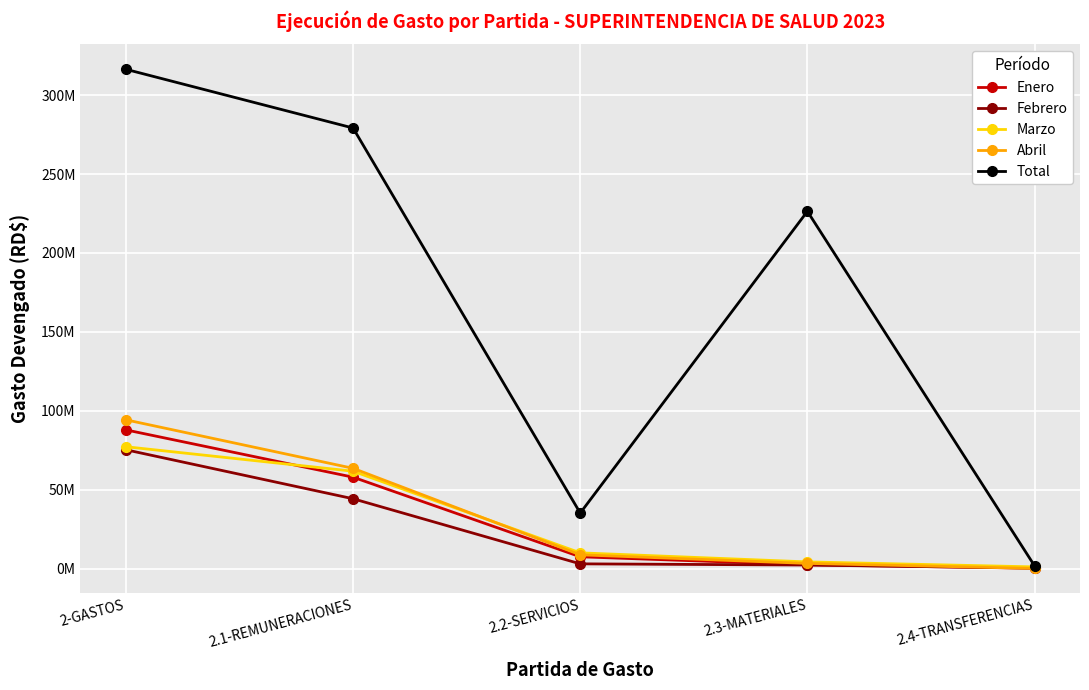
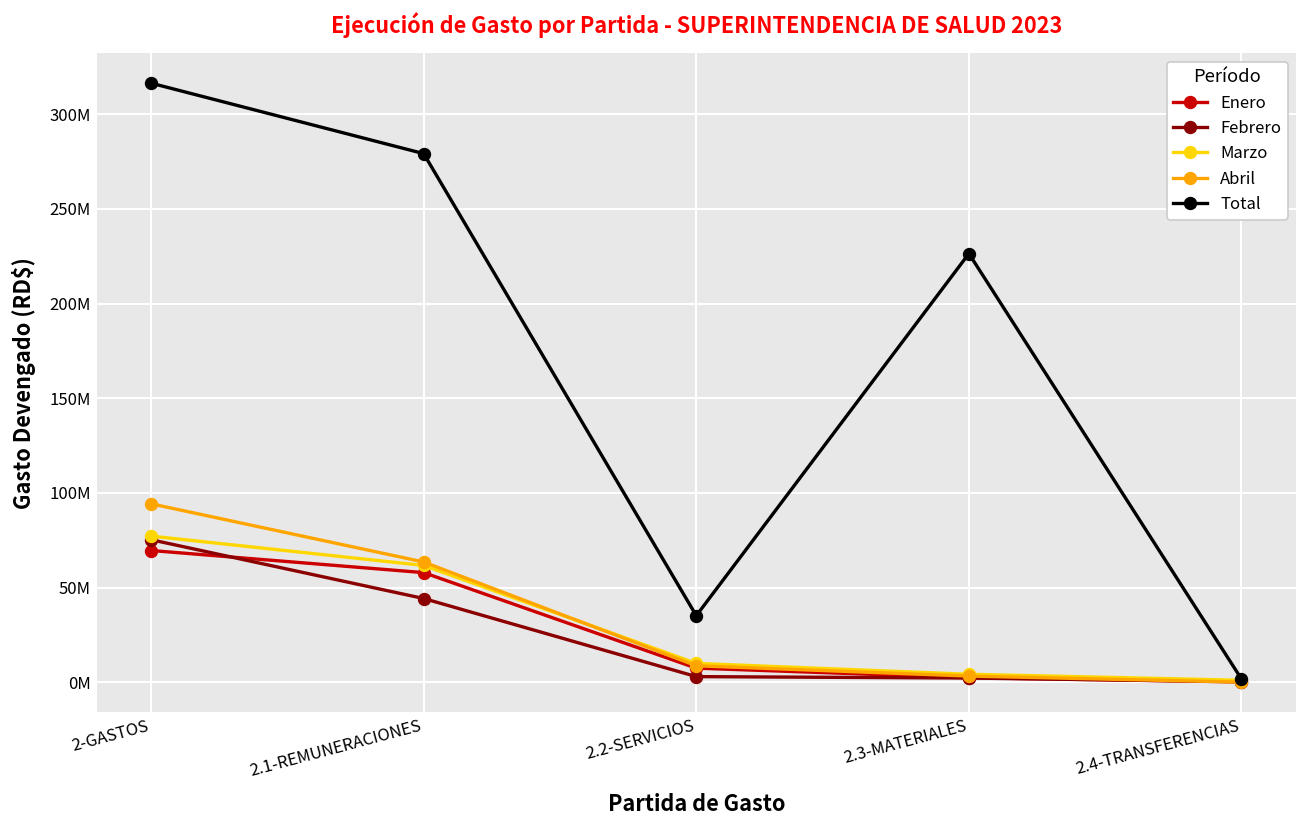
  {
    "Enero": {
-     "2-GASTOS": 88000000,
+     "2-GASTOS": 70000000,
      "2.1-REMUNERACIONES": 58000000
    },
    "Febrero": {
      "2-GASTOS": 75000000,
      "2.1-REMUNERACIONES": 44000000,
      "2.2-SERVICIOS": 3000000
    },
    "Total": {
      "2-GASTOS": 316000000,
      "2.1-REMUNERACIONES": 279000000,
      "2.2-SERVICIOS": 35000000,
      "2.3-MATERIALES": 226000000
    }
  }
